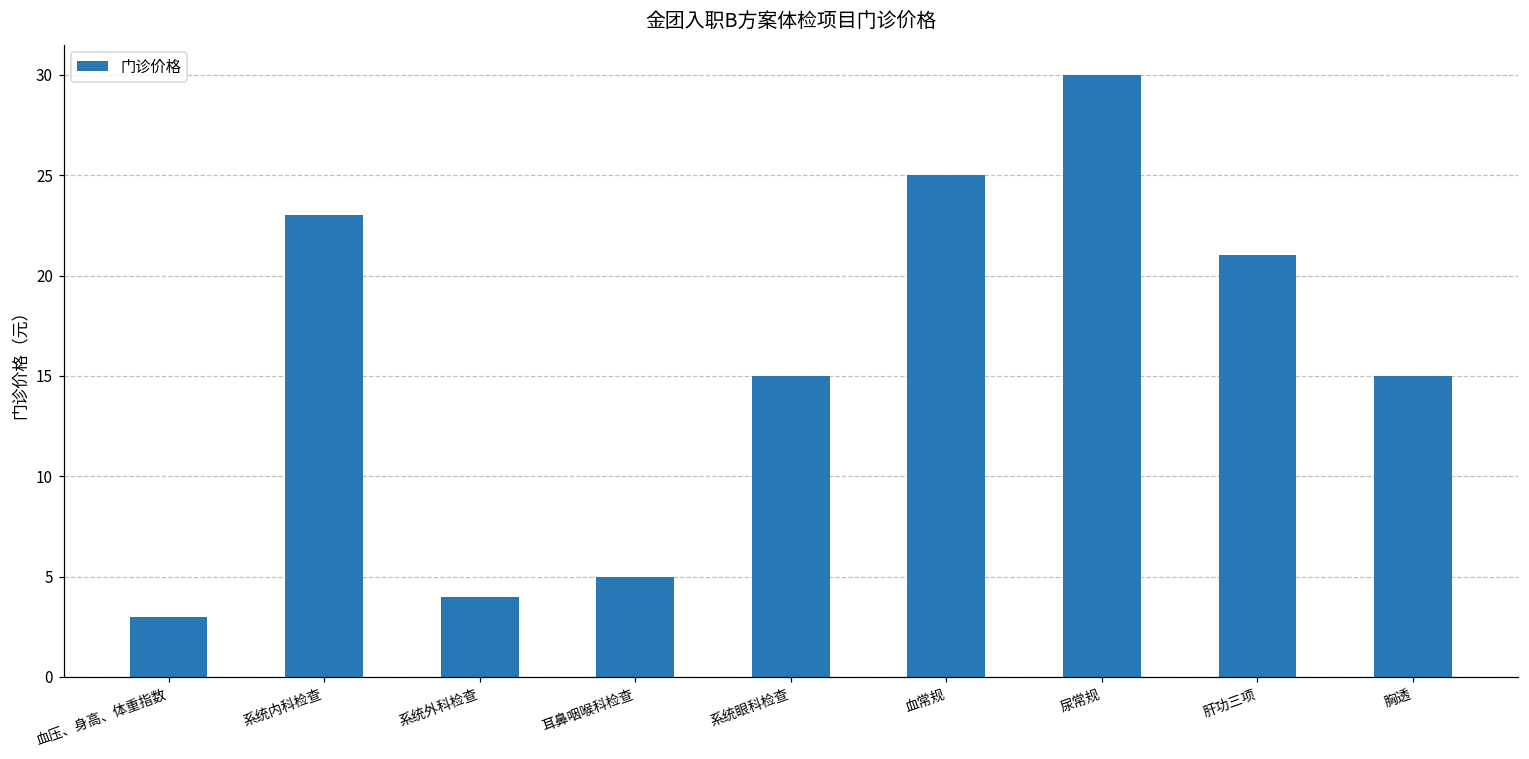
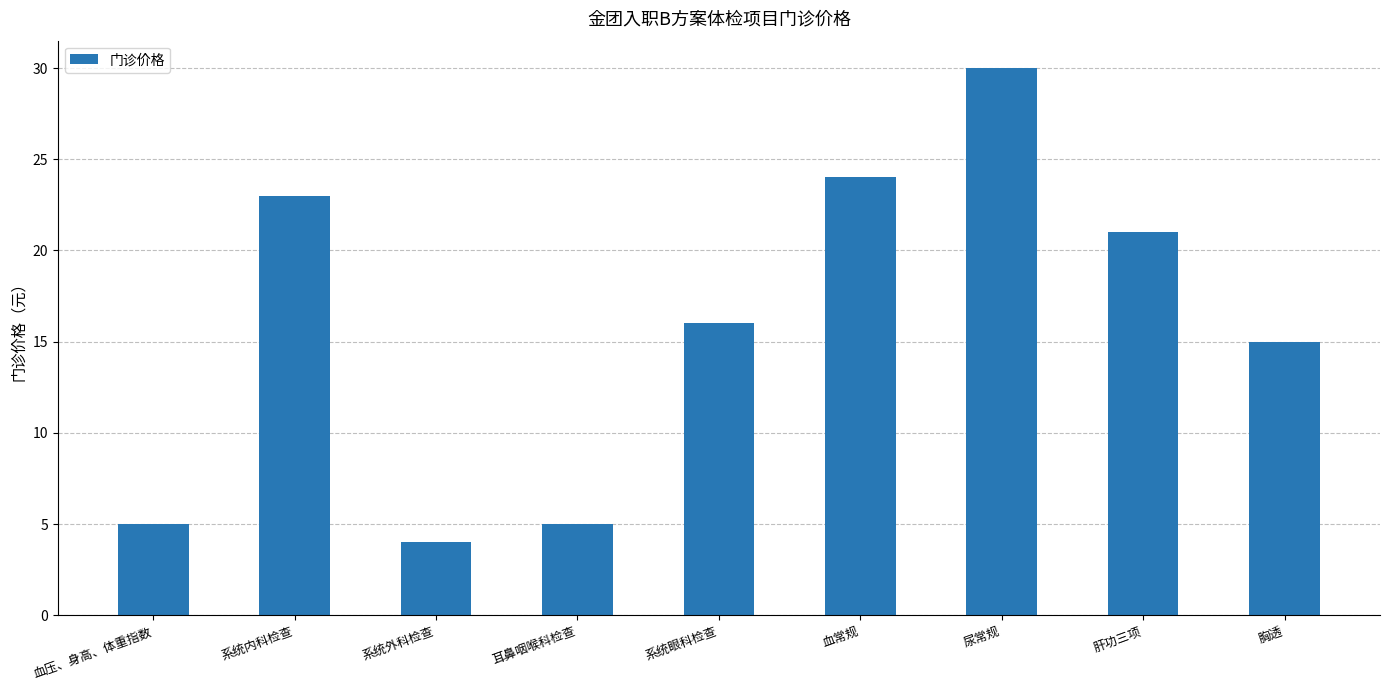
  {
-   "血压、身高、体重指数": 3,
+   "血压、身高、体重指数": 5,
    "系统内科检查": 23,
    "系统外科检查": 4,
    "耳鼻咽喉科检查": 5,
-   "系统眼科检查": 15,
-   "血常规": 25,
+   "系统眼科检查": 16,
+   "血常规": 24,
    "尿常规": 30,
    "肝功三项": 21,
    "胸透": 15
  }
